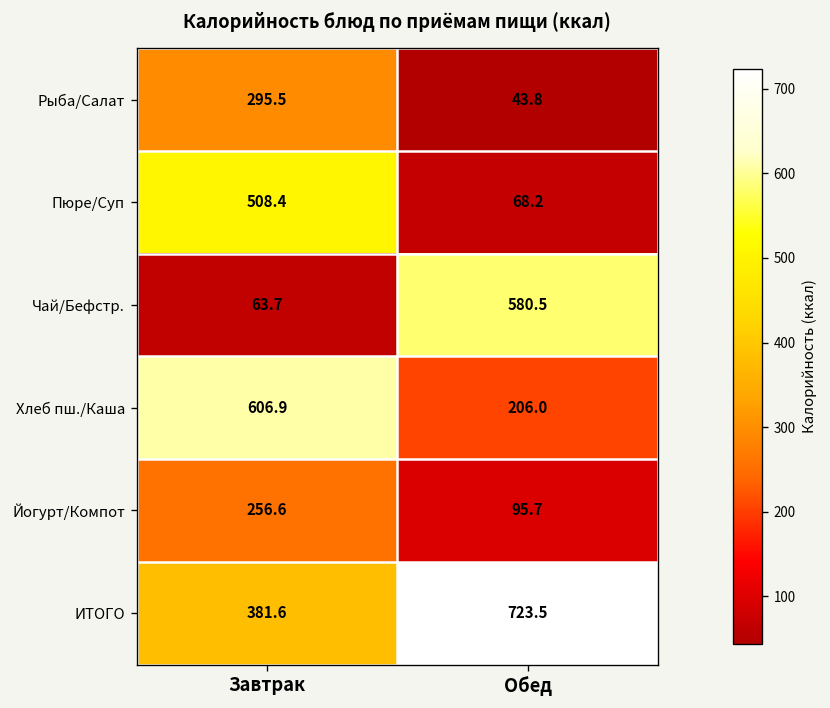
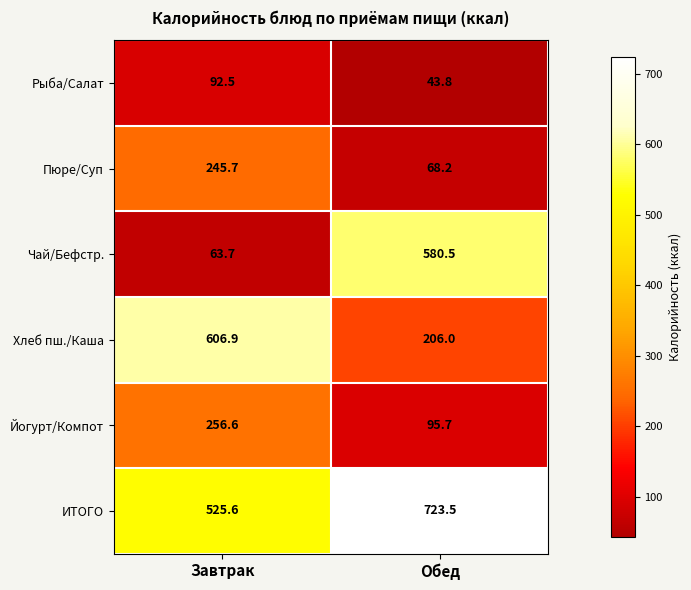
  {
    "Рыба/Салат": {
-     "Завтрак": 295.5,
+     "Завтрак": 92.5,
      "Обед": 43.8
    },
    "Пюре/Суп": {
-     "Завтрак": 508.4,
+     "Завтрак": 245.7,
      "Обед": 68.2
    },
    "Чай/Бефстр.": {
      "Завтрак": 63.7,
      "Обед": 580.5
    },
    "Хлеб пш./Каша": {
      "Завтрак": 606.9,
      "Обед": 206.0
    },
    "Йогурт/Компот": {
      "Завтрак": 256.6,
      "Обед": 95.7
    },
    "ИТОГО": {
-     "Завтрак": 381.6,
+     "Завтрак": 525.6,
      "Обед": 723.5
    }
  }
